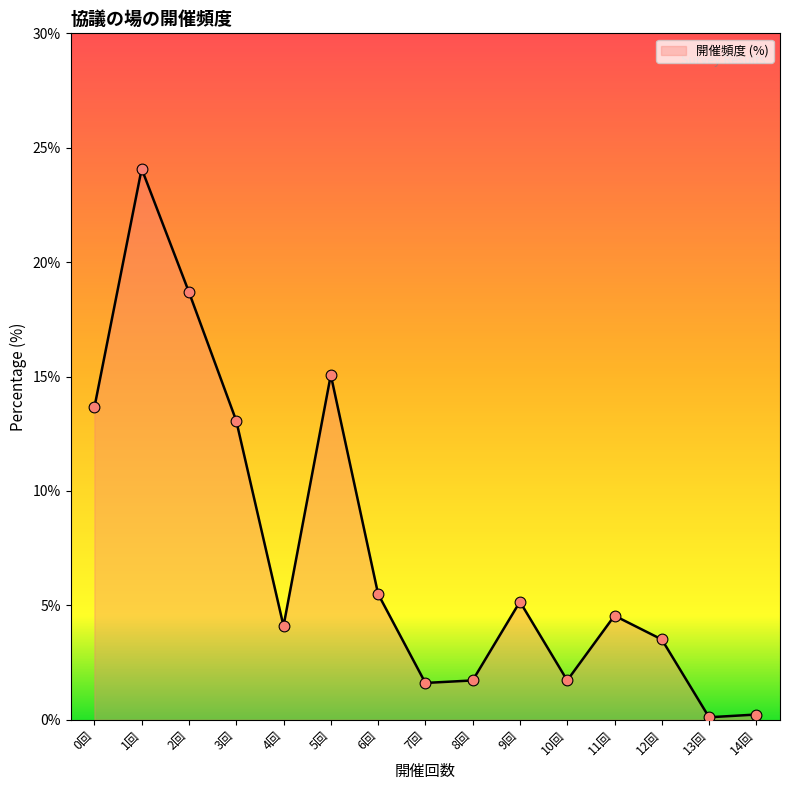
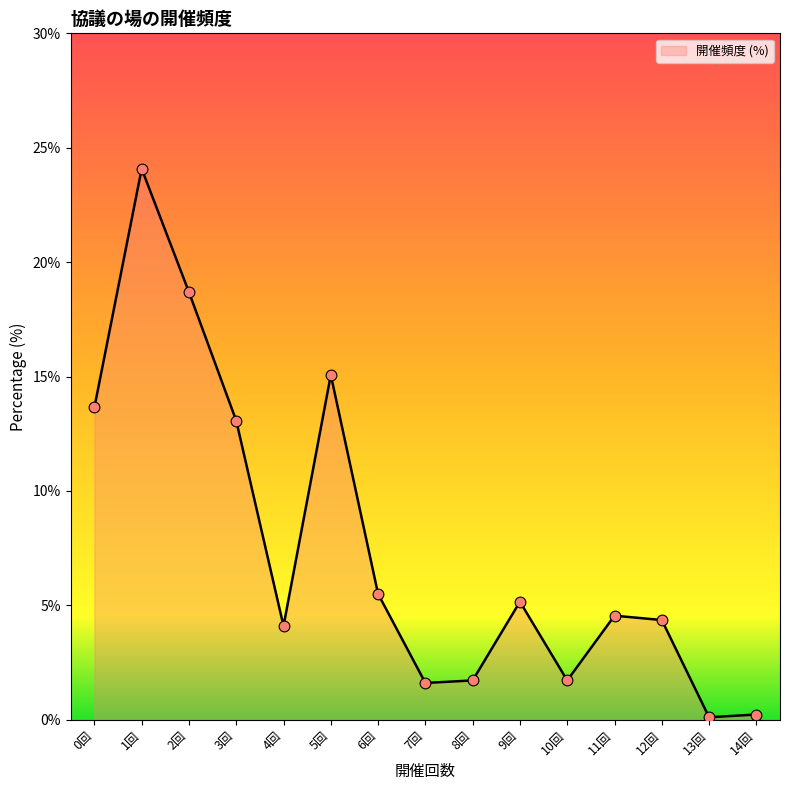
  {
    "0回": "13.7%",
    "1回": "24.1%",
    "2回": "18.7%",
    "3回": "13.1%",
    "4回": "4.1%",
    "5回": "15.1%",
    "6回": "5.5%",
    "7回": "1.6%",
    "8回": "1.7%",
    "9回": "5.2%",
    "10回": "1.7%",
    "11回": "4.6%",
-   "12回": "3.5%",
+   "12回": "4.4%",
    "13回": "0.1%",
    "14回": "0.2%"
  }
